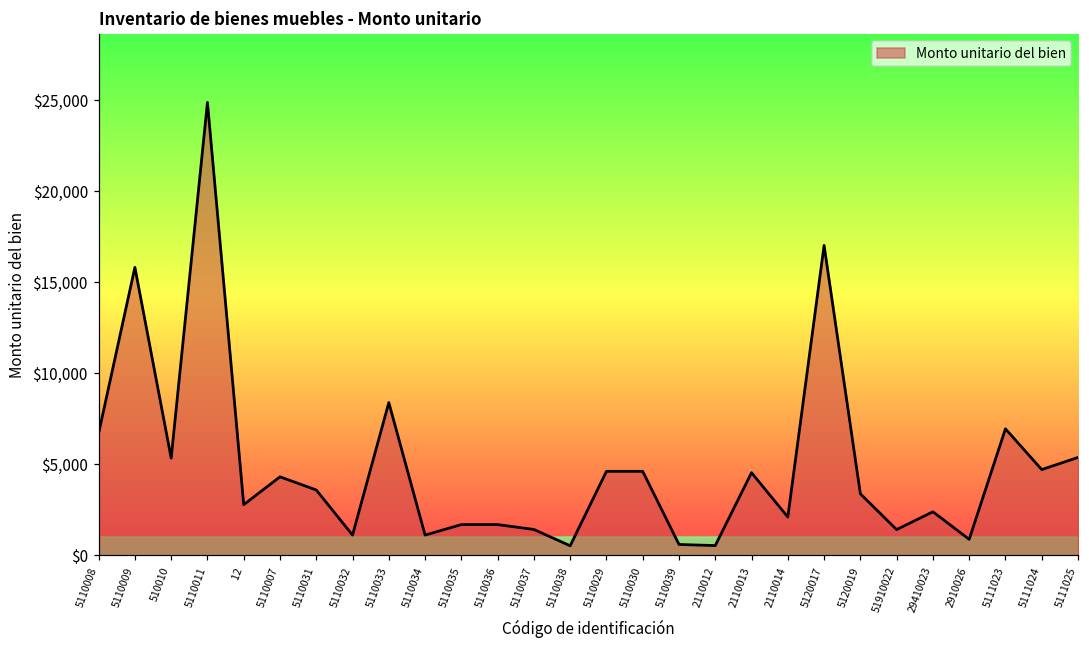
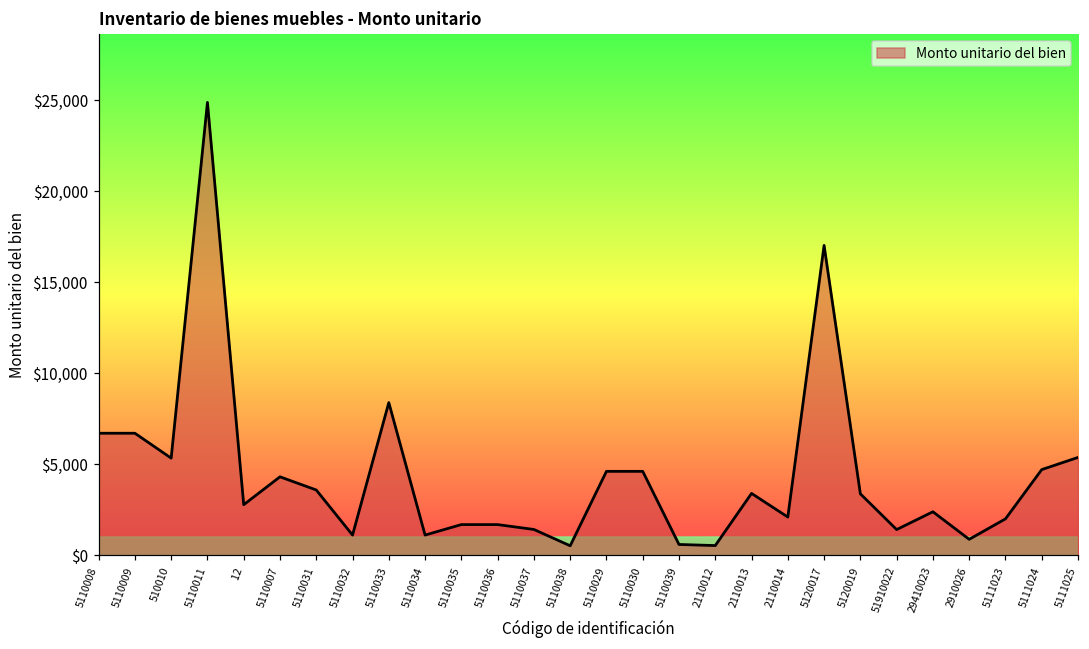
  {
    "5110008": "$6,700",
-   "5110009": "$15,800",
+   "5110009": "$6,700",
    "510010": "$5,300",
    "5110011": "$24,900",
    "12": "$2,800",
    "5110007": "$4,300",
    "5110031": "$3,600",
    "5110032": "$1,100",
    "5110033": "$8,400",
    "5110034": "$1,100",
    "5110035": "$1,700",
    "5110036": "$1,700",
    "5110037": "$1,400",
    "5110029": "$4,600",
    "5110030": "$4,600",
-   "2110013": "$4,500",
+   "2110013": "$3,400",
    "2110014": "$2,100",
    "5120017": "$17,000",
    "5120019": "$3,400",
    "51910022": "$1,400",
    "29410023": "$2,400",
-   "5111023": "$6,900",
+   "5111023": "$2,000",
    "5111024": "$4,700",
    "5111025": "$5,400"
  }
